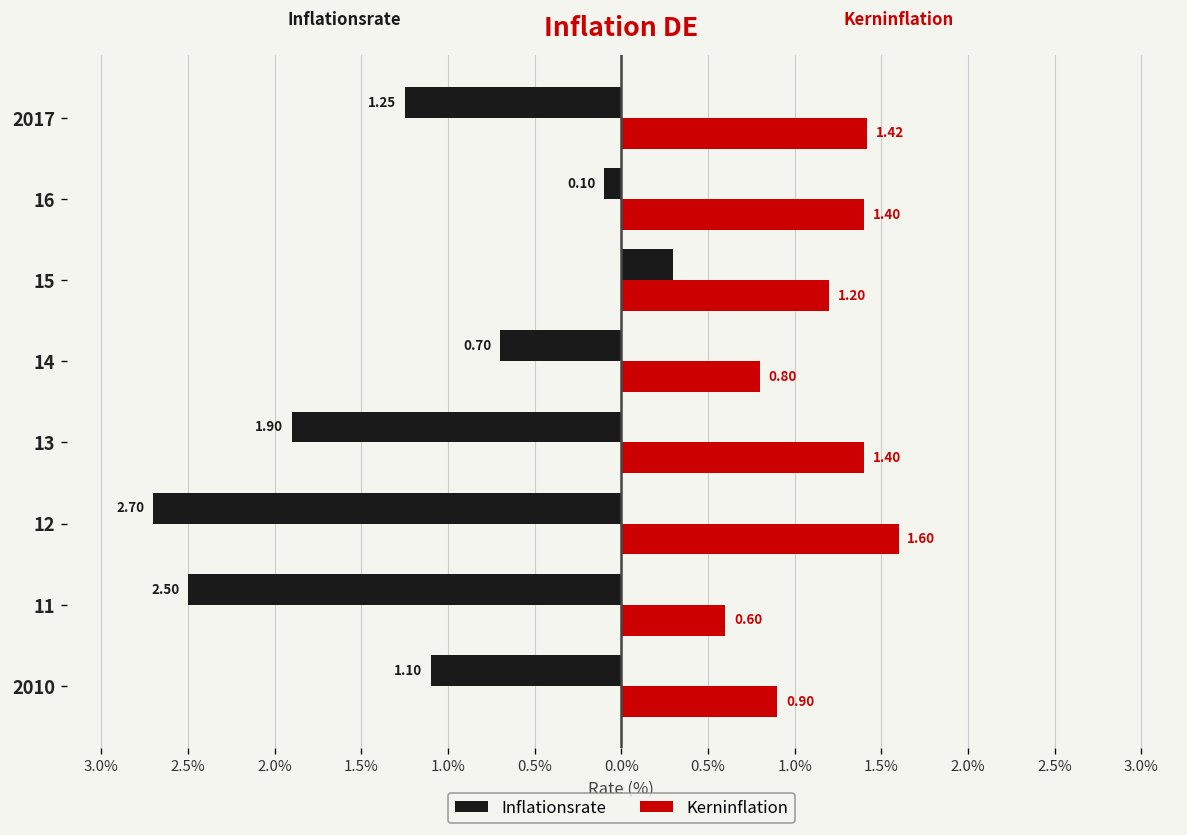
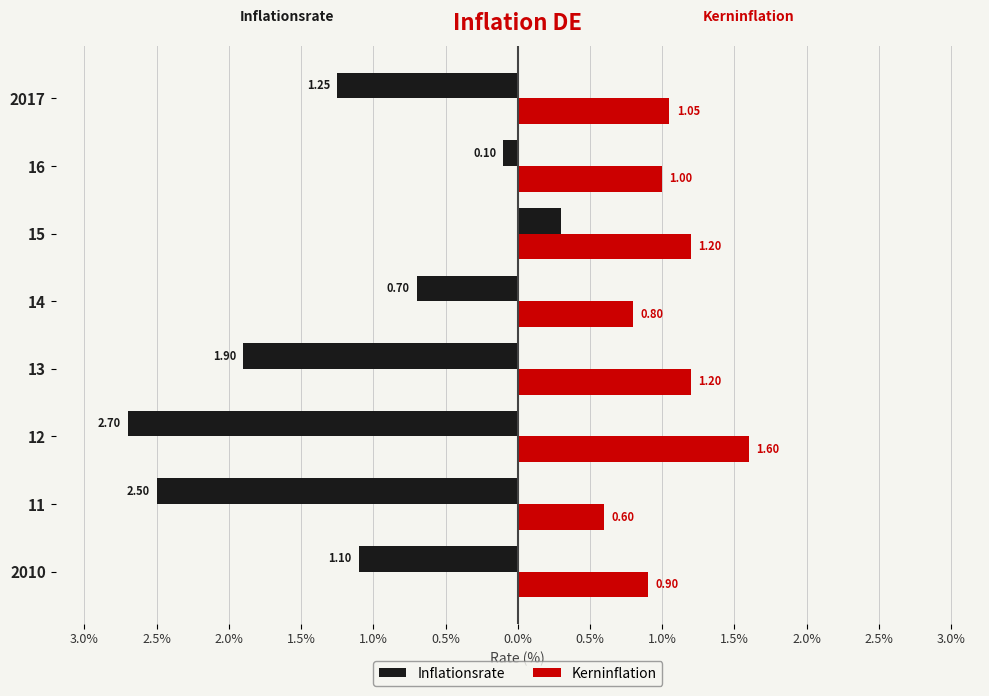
  {
    "Kerninflation": {
-     "2017": 1.42,
-     "16": 1.40,
+     "2017": 1.05,
+     "16": 1.00,
      "15": 1.20,
      "14": 0.80,
-     "13": 1.40,
+     "13": 1.20,
      "12": 1.60,
      "11": 0.60,
      "2010": 0.90
    }
  }
